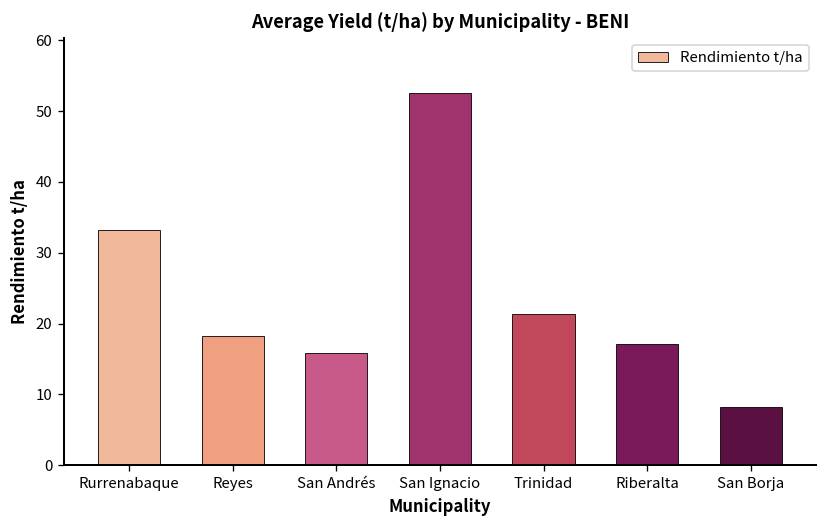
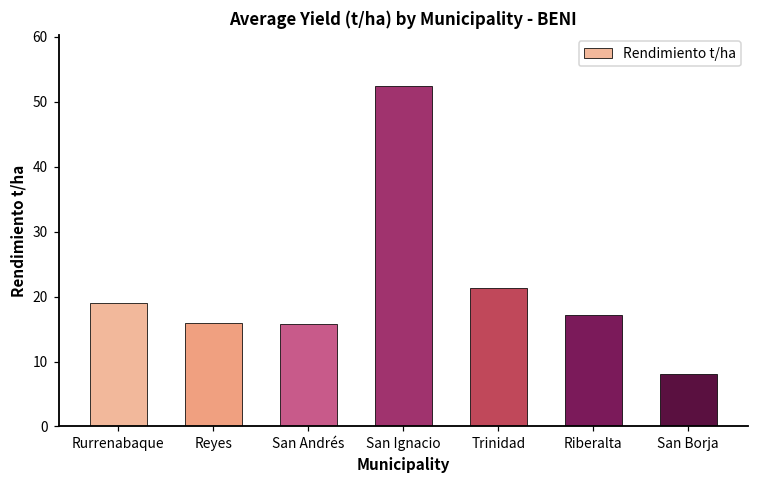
  {
-   "Rurrenabaque": 33,
-   "Reyes": 18,
+   "Rurrenabaque": 19,
+   "Reyes": 16,
    "San Andrés": 16,
    "San Ignacio": 53,
    "Trinidad": 21,
    "Riberalta": 17,
    "San Borja": 8
  }
